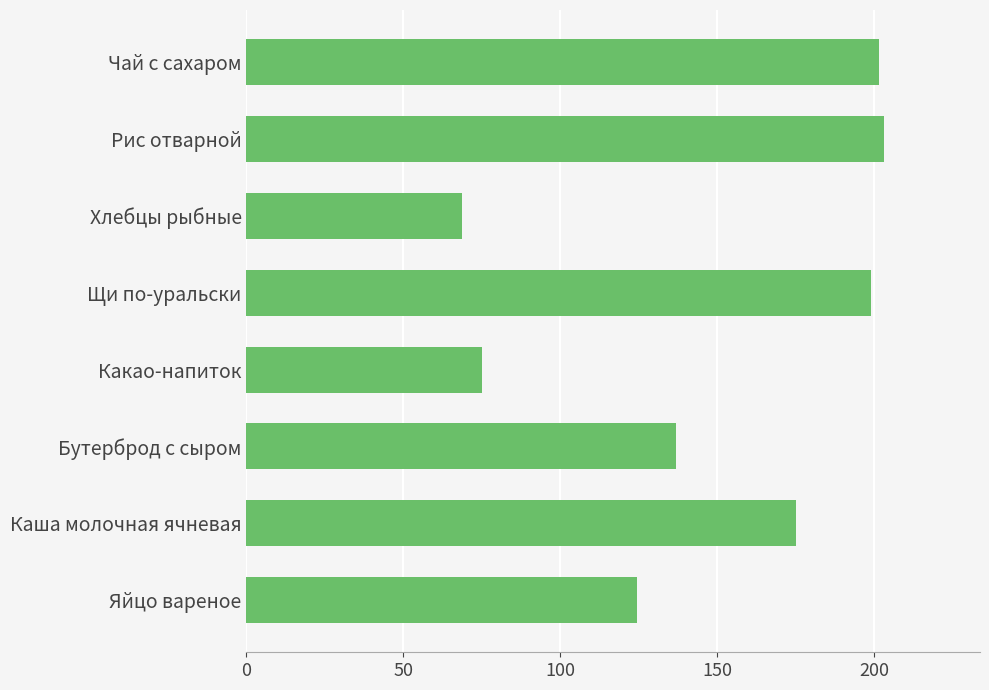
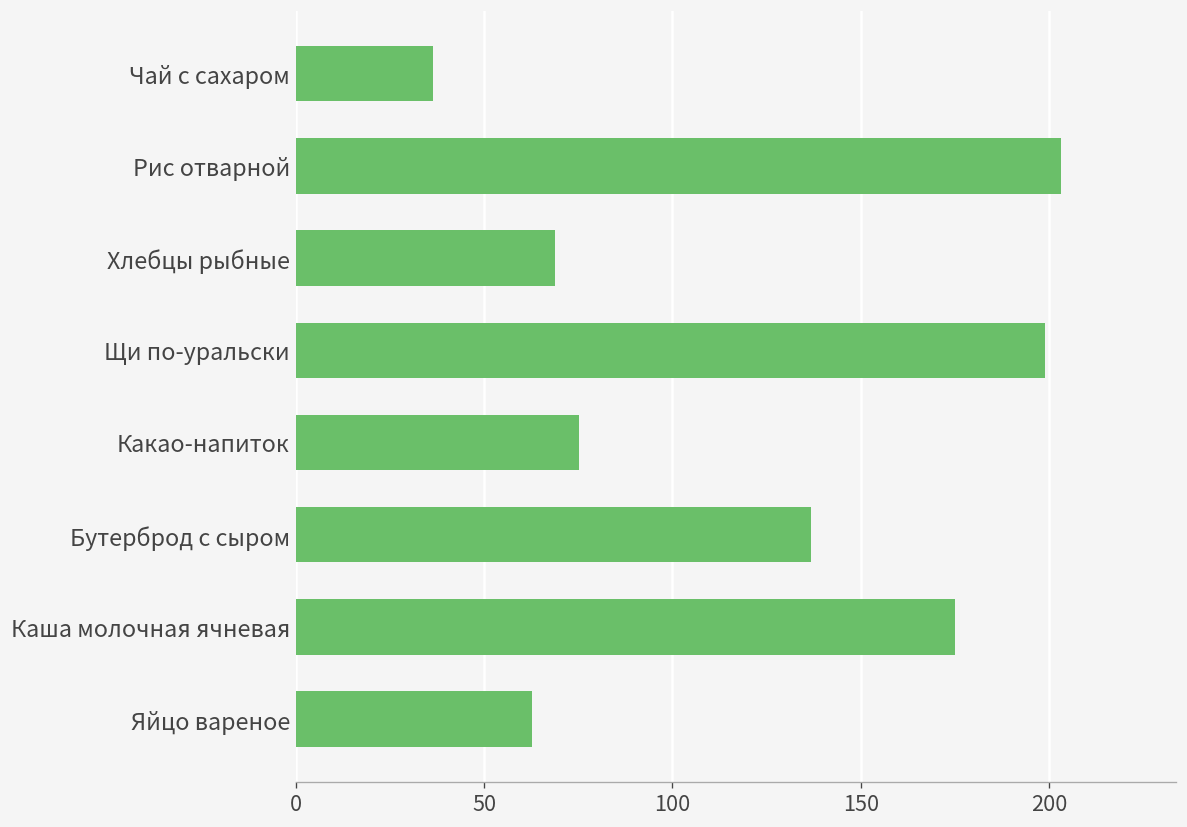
  {
-   "Чай с сахаром": 202,
+   "Чай с сахаром": 36,
    "Рис отварной": 203,
    "Хлебцы рыбные": 69,
    "Щи по-уральски": 199,
    "Какао-напиток": 75,
    "Бутерброд с сыром": 137,
    "Каша молочная ячневая": 175,
-   "Яйцо вареное": 124
+   "Яйцо вареное": 63
  }
